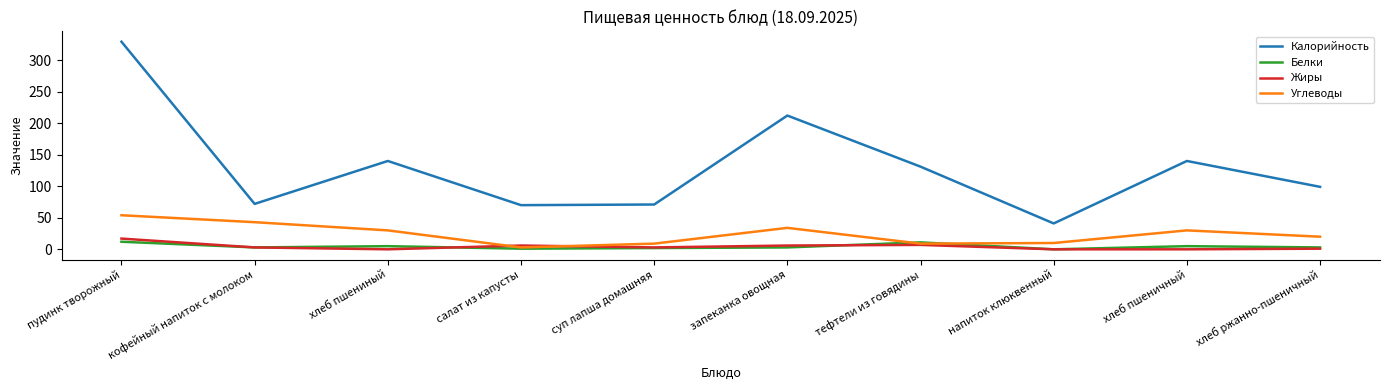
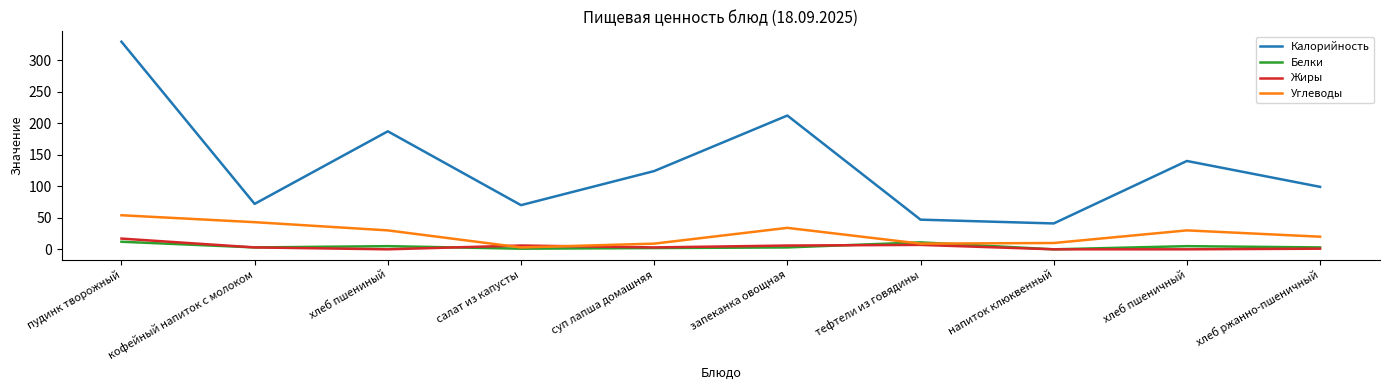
  {
    "Калорийность": {
      "пудинк творожный": 330,
      "кофейный напиток с молоком": 70,
-     "хлеб пшениный": 140,
+     "хлеб пшениный": 190,
      "салат из капусты": 70,
-     "суп лапша домашняя": 70,
+     "суп лапша домашняя": 120,
      "запеканка овощная": 210,
-     "тефтели из говядины": 130,
+     "тефтели из говядины": 50,
      "напиток клюквенный": 40,
      "хлеб пшеничный": 140,
      "хлеб ржанно-пшеничный": 100
    },
    "Белки": {
      "пудинк творожный": 10,
      "хлеб пшениный": 10,
      "хлеб пшеничный": 10
    },
    "Жиры": {
      "пудинк творожный": 20,
      "хлеб пшениный": 0,
      "хлеб пшеничный": 0
    },
    "Углеводы": {
      "пудинк творожный": 50,
      "кофейный напиток с молоком": 40,
      "хлеб пшениный": 30,
      "суп лапша домашняя": 10,
      "запеканка овощная": 30,
      "напиток клюквенный": 10,
      "хлеб пшеничный": 30,
      "хлеб ржанно-пшеничный": 20
    }
  }
